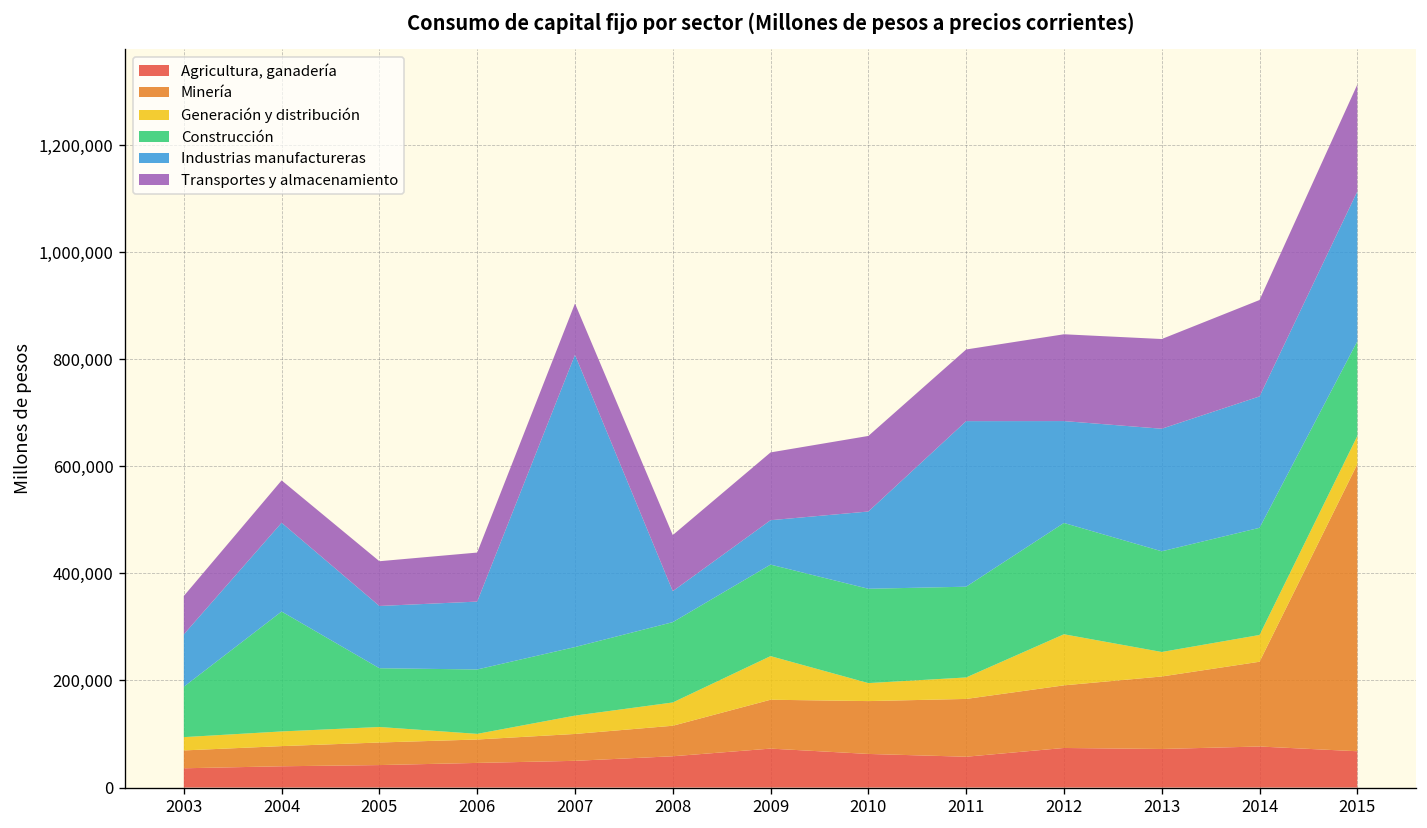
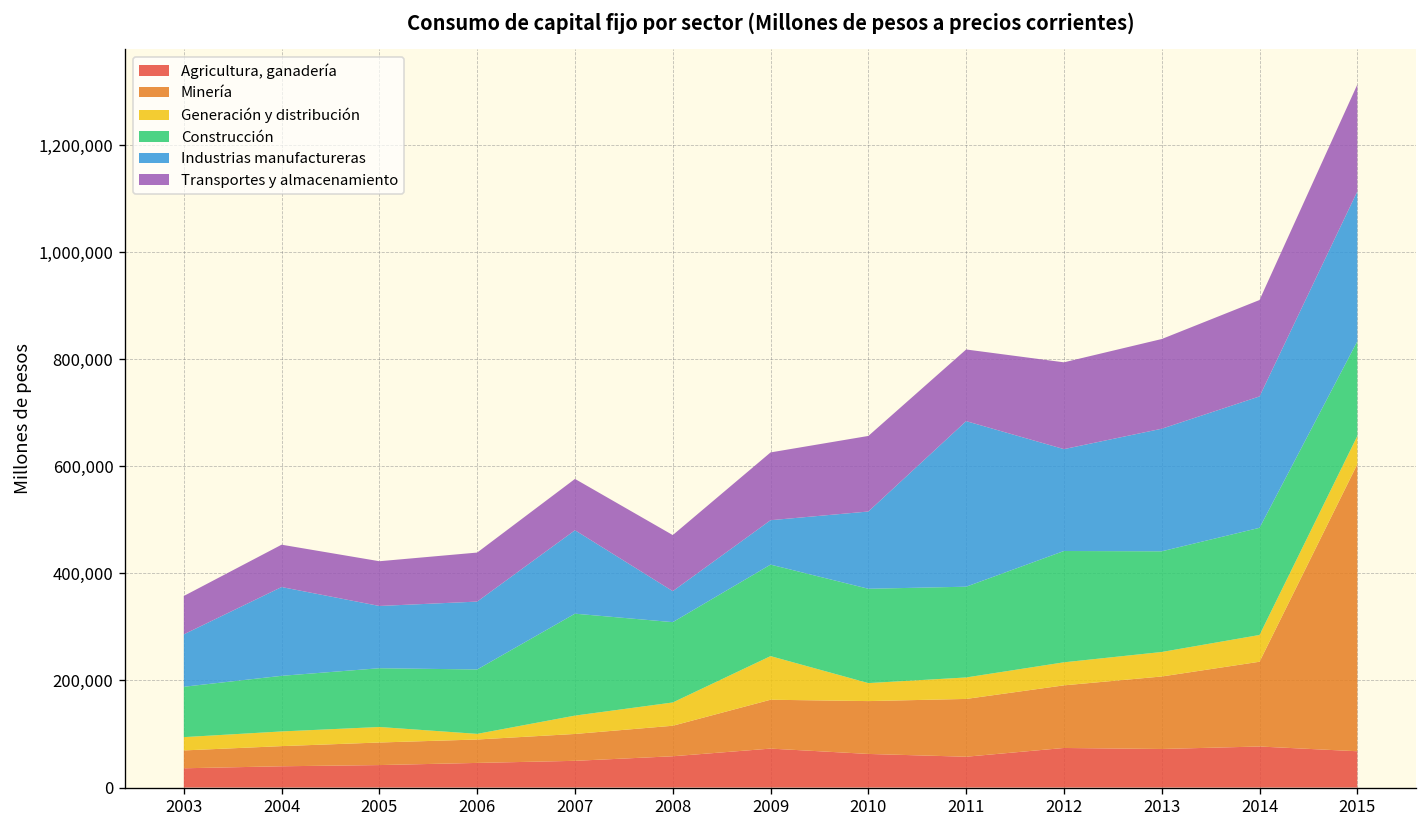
  {
    "Generación y distribución": {
      "2003": "20,000",
      "2004": "30,000",
      "2005": "30,000",
      "2006": "10,000",
      "2007": "30,000",
      "2008": "40,000",
      "2009": "80,000",
      "2010": "30,000",
      "2011": "40,000",
-     "2012": "100,000",
+     "2012": "40,000",
      "2013": "50,000",
      "2014": "50,000",
      "2015": "50,000"
    },
    "Construcción": {
      "2003": "90,000",
-     "2004": "220,000",
+     "2004": "100,000",
      "2005": "110,000",
      "2006": "120,000",
-     "2007": "130,000",
+     "2007": "190,000",
      "2008": "150,000",
      "2009": "170,000",
      "2010": "180,000",
      "2011": "170,000",
      "2012": "210,000",
      "2013": "190,000",
      "2014": "200,000",
      "2015": "180,000"
    },
    "Industrias manufactureras": {
      "2003": "100,000",
      "2004": "170,000",
      "2005": "120,000",
      "2006": "130,000",
-     "2007": "550,000",
+     "2007": "160,000",
      "2008": "60,000",
      "2009": "80,000",
      "2010": "140,000",
      "2011": "310,000",
      "2012": "190,000",
      "2013": "230,000",
      "2014": "250,000",
      "2015": "280,000"
    },
    "Transportes y almacenamiento": {
      "2003": "70,000",
      "2004": "80,000",
      "2005": "80,000",
      "2006": "90,000",
      "2007": "100,000",
      "2008": "100,000",
      "2009": "130,000",
      "2010": "140,000",
      "2011": "130,000",
      "2012": "160,000",
      "2013": "170,000",
      "2014": "180,000",
      "2015": "200,000"
    }
  }
